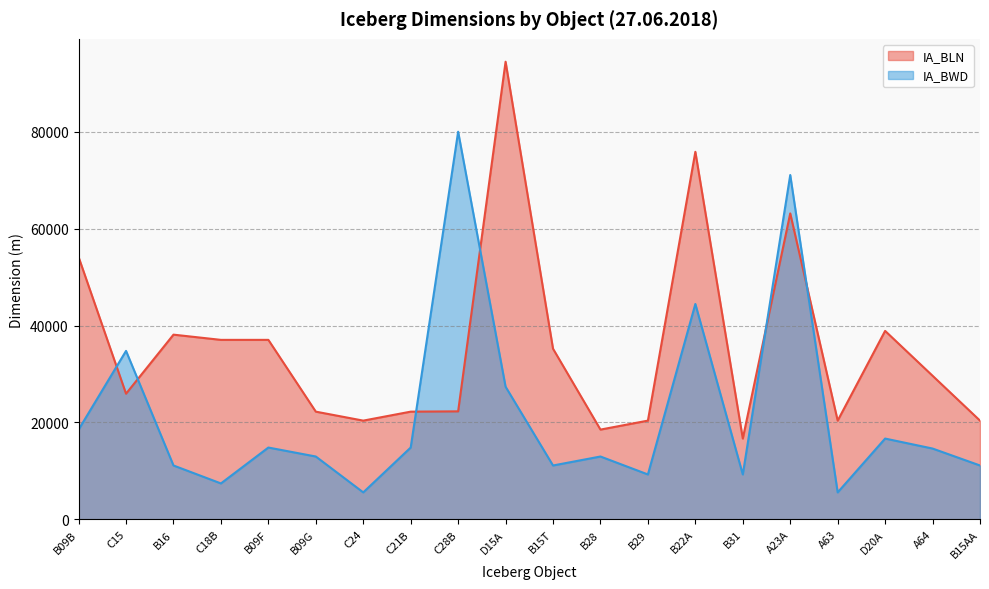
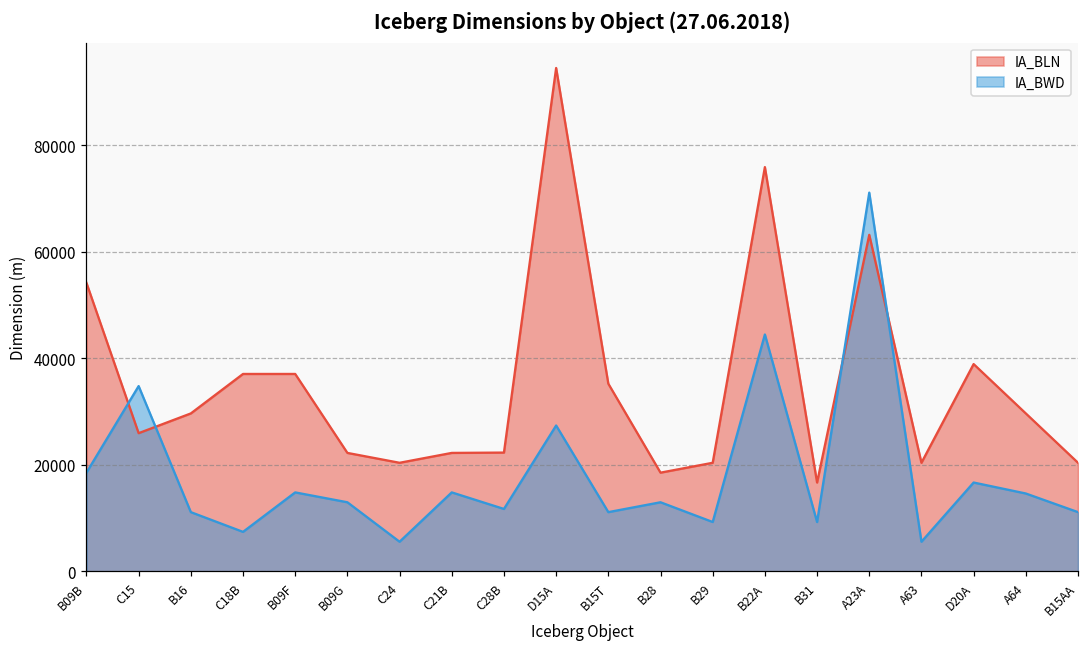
  {
    "IA_BLN": {
      "B09B": 54000,
      "C15": 26000,
-     "B16": 38000,
+     "B16": 30000,
      "C18B": 37000,
      "B09F": 37000,
      "B09G": 22000,
      "C24": 20000,
      "C21B": 22000,
      "C28B": 22000,
      "D15A": 94000,
      "B15T": 35000,
      "B28": 19000,
      "B29": 20000,
      "B22A": 76000,
      "B31": 17000,
      "A23A": 63000,
      "A63": 20000,
      "D20A": 39000,
      "A64": 30000,
      "B15AA": 20000
    },
    "IA_BWD": {
      "B09B": 19000,
      "C15": 35000,
      "B16": 11000,
      "C18B": 7000,
      "B09F": 15000,
      "B09G": 13000,
      "C24": 6000,
      "C21B": 15000,
-     "C28B": 80000,
+     "C28B": 12000,
      "D15A": 27000,
      "B15T": 11000,
      "B28": 13000,
      "B29": 9000,
      "B22A": 44000,
      "B31": 9000,
      "A23A": 71000,
      "A63": 6000,
      "D20A": 17000,
      "A64": 15000,
      "B15AA": 11000
    }
  }
